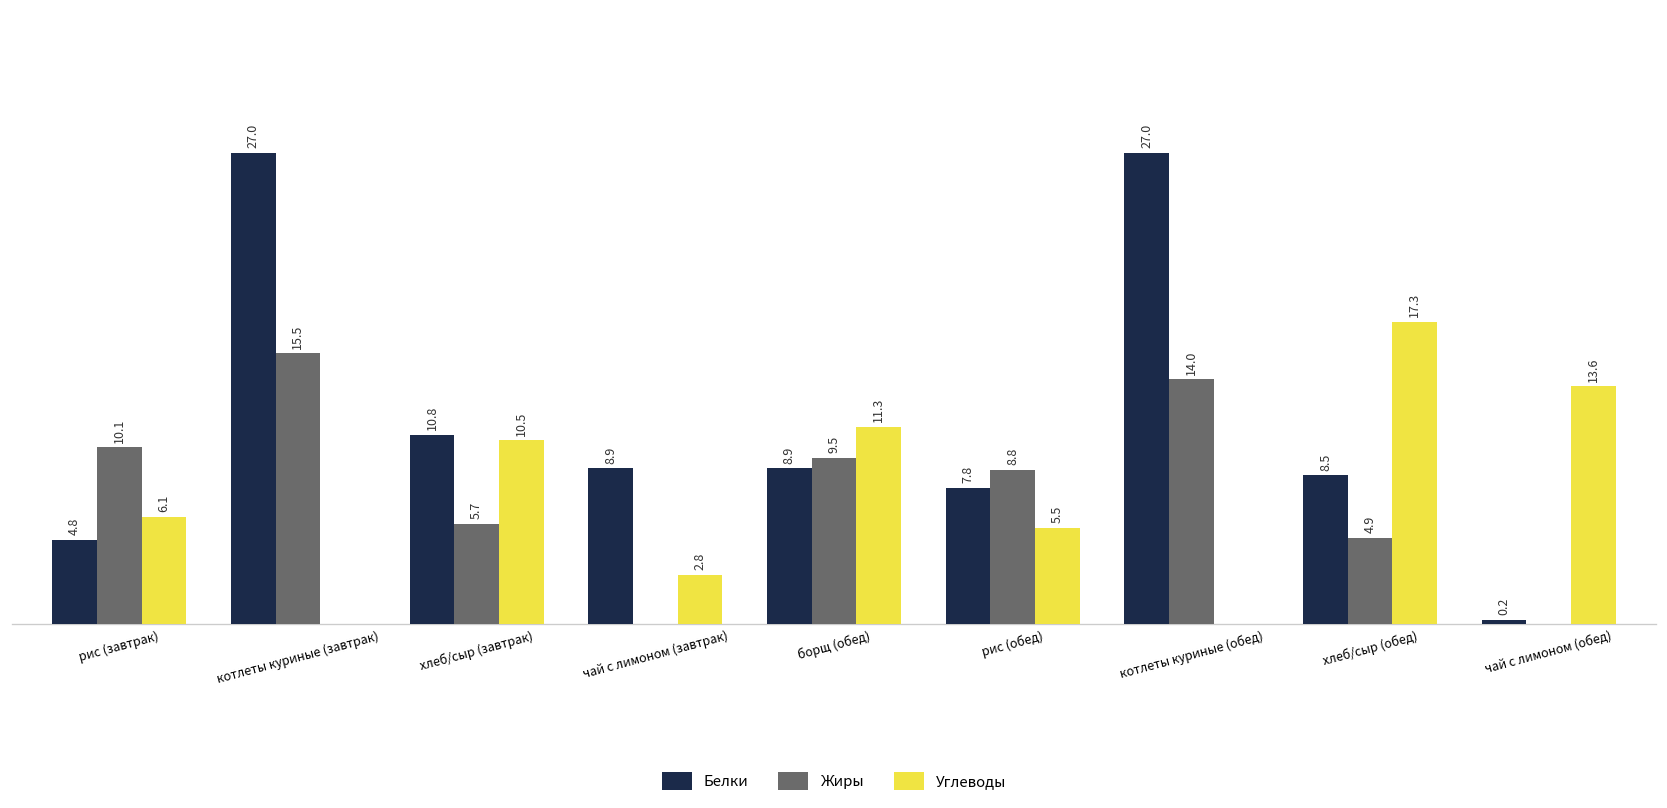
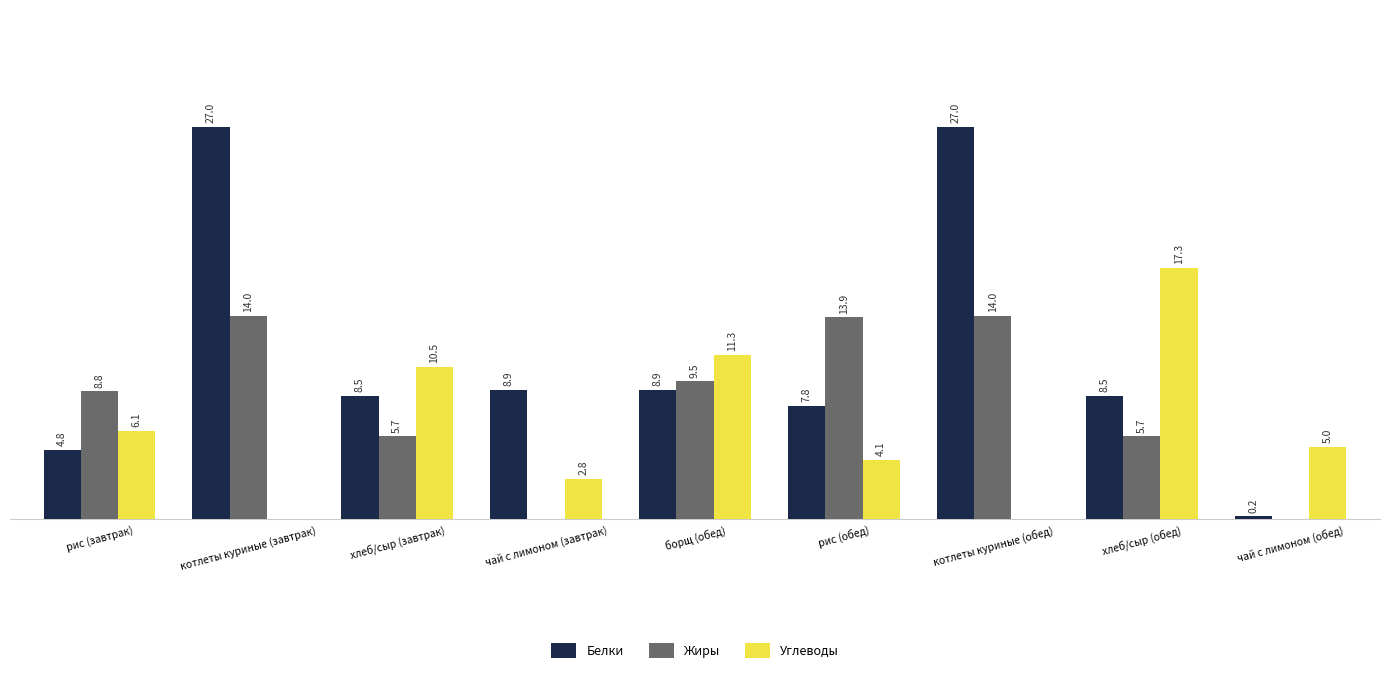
  {
    "Белки": {
      "рис (завтрак)": 4.8,
      "котлеты куриные (завтрак)": 27.0,
-     "хлеб/сыр (завтрак)": 10.8,
+     "хлеб/сыр (завтрак)": 8.5,
      "чай с лимоном (завтрак)": 8.9,
      "борщ (обед)": 8.9,
      "рис (обед)": 7.8,
      "котлеты куриные (обед)": 27.0,
      "хлеб/сыр (обед)": 8.5,
      "чай с лимоном (обед)": 0.2
    },
    "Жиры": {
-     "рис (завтрак)": 10.1,
-     "котлеты куриные (завтрак)": 15.5,
+     "рис (завтрак)": 8.8,
+     "котлеты куриные (завтрак)": 14.0,
      "хлеб/сыр (завтрак)": 5.7,
      "борщ (обед)": 9.5,
-     "рис (обед)": 8.8,
+     "рис (обед)": 13.9,
      "котлеты куриные (обед)": 14.0,
-     "хлеб/сыр (обед)": 4.9
+     "хлеб/сыр (обед)": 5.7
    },
    "Углеводы": {
      "рис (завтрак)": 6.1,
      "хлеб/сыр (завтрак)": 10.5,
      "чай с лимоном (завтрак)": 2.8,
      "борщ (обед)": 11.3,
-     "рис (обед)": 5.5,
+     "рис (обед)": 4.1,
      "хлеб/сыр (обед)": 17.3,
-     "чай с лимоном (обед)": 13.6
+     "чай с лимоном (обед)": 5.0
    }
  }
